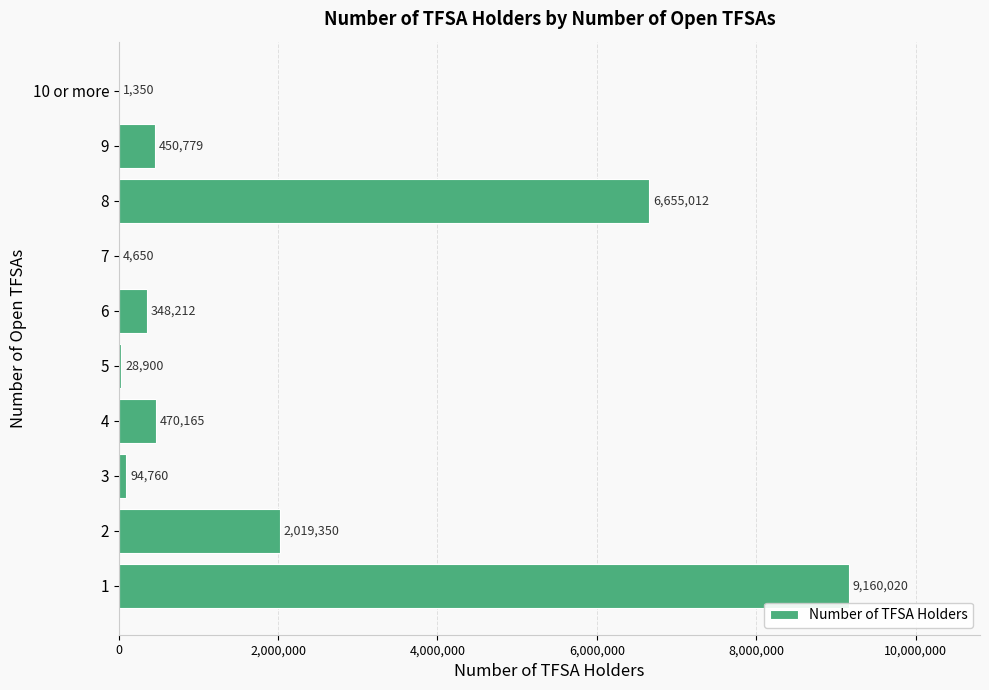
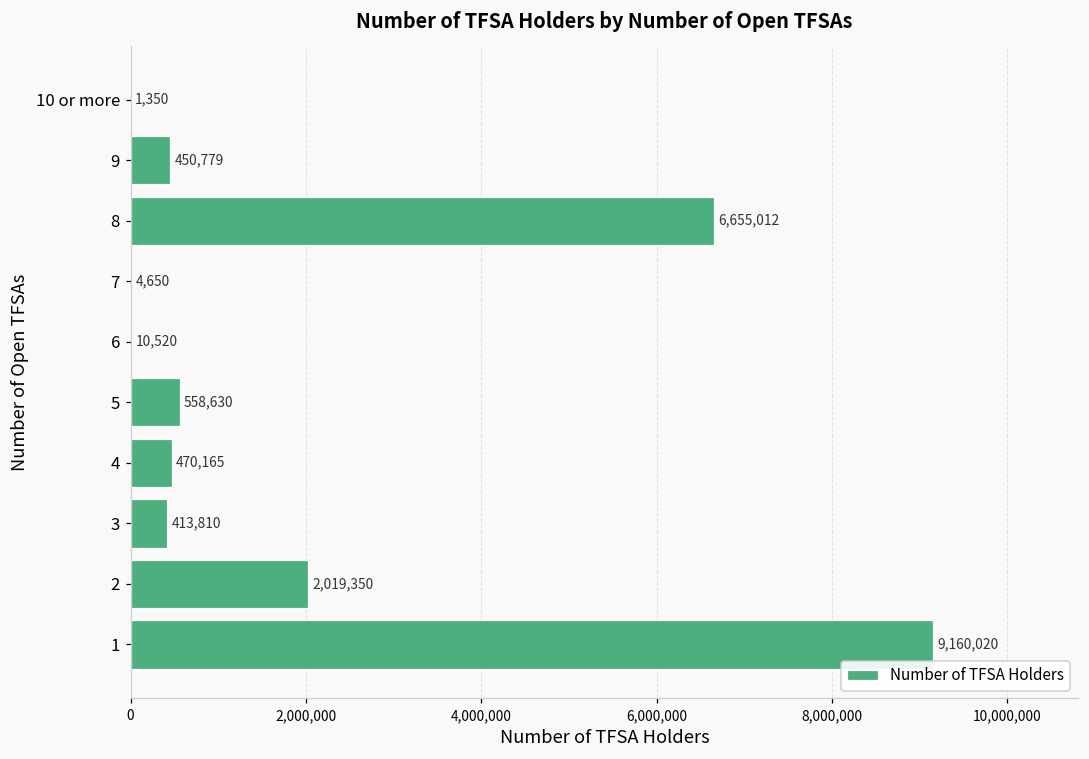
  {
    "10 or more": "1,350",
    "9": "450,779",
    "8": "6,655,012",
    "7": "4,650",
-   "6": "348,212",
-   "5": "28,900",
+   "6": "10,520",
+   "5": "558,630",
    "4": "470,165",
-   "3": "94,760",
+   "3": "413,810",
    "2": "2,019,350",
    "1": "9,160,020"
  }
